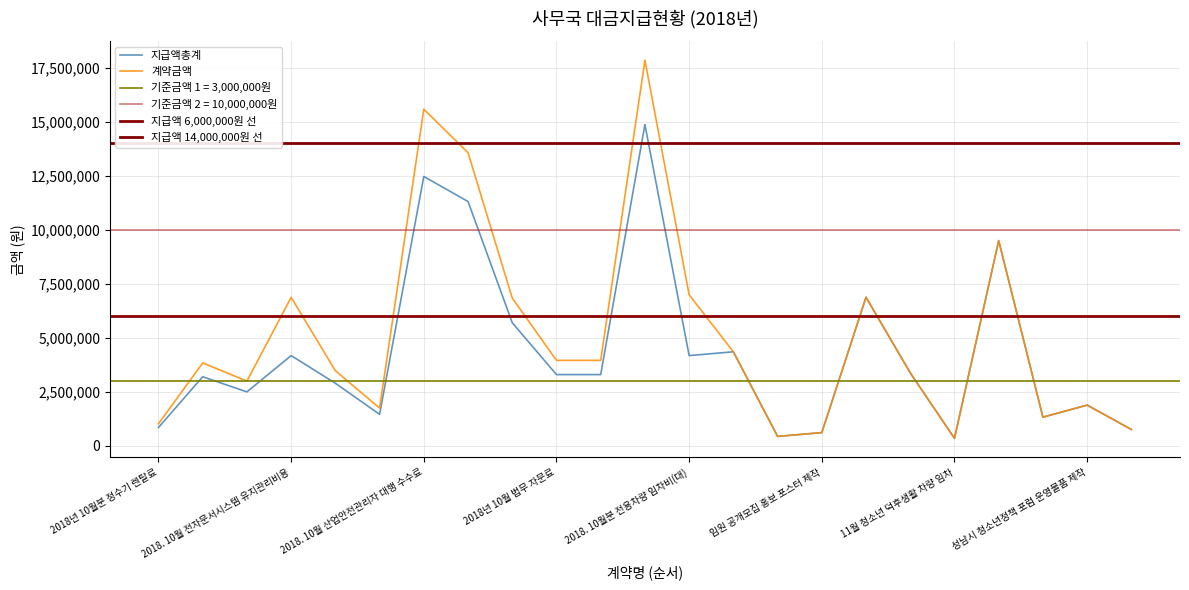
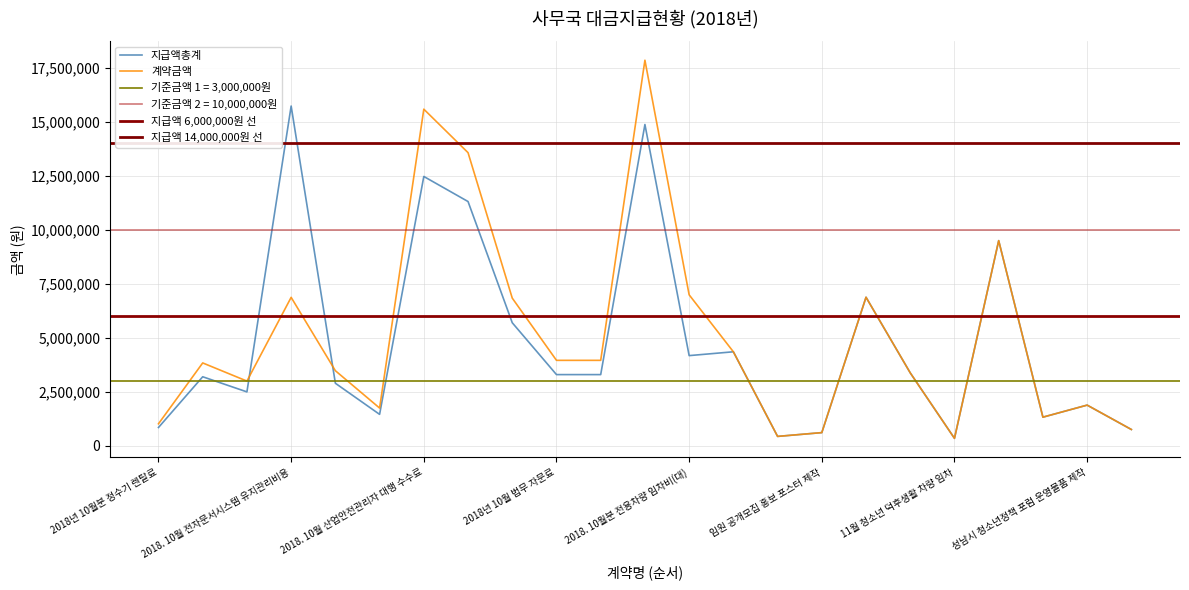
  {
    "지급액총계": {
      "2018년 10월분 정수기 렌탈료": "900,000",
-     "2018. 10월 전자문서시스템 유지관리비용": "4,200,000",
+     "2018. 10월 전자문서시스템 유지관리비용": "15,700,000",
      "2018. 10월 산업안전관리자 대행 수수료": "12,500,000",
      "2018년 10월 법무 자문료": "3,300,000",
      "2018. 10월분 전용차량 임차비(대)": "4,200,000"
    },
    "계약금액": {
      "2018년 10월분 정수기 렌탈료": "1,000,000",
      "2018. 10월 전자문서시스템 유지관리비용": "6,900,000",
      "2018. 10월 산업안전관리자 대행 수수료": "15,600,000",
      "2018년 10월 법무 자문료": "4,000,000",
      "2018. 10월분 전용차량 임차비(대)": "7,000,000"
    }
  }
